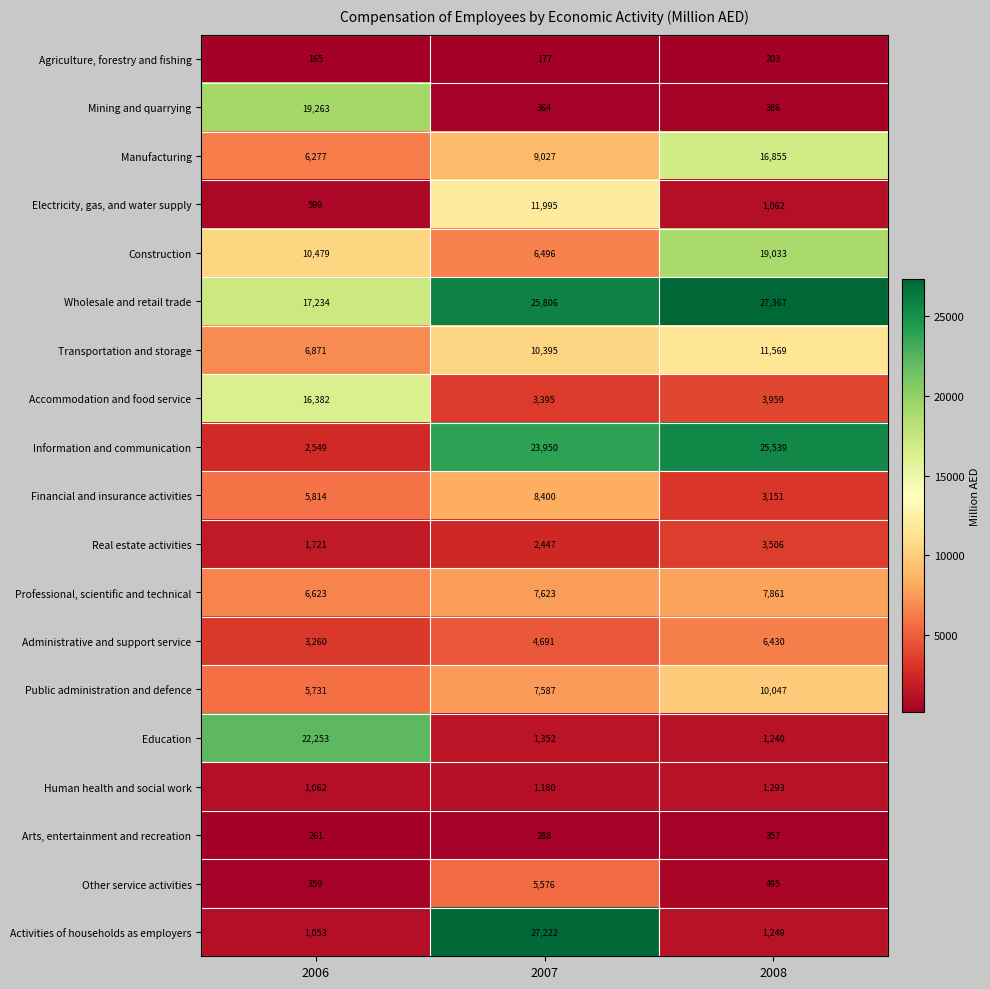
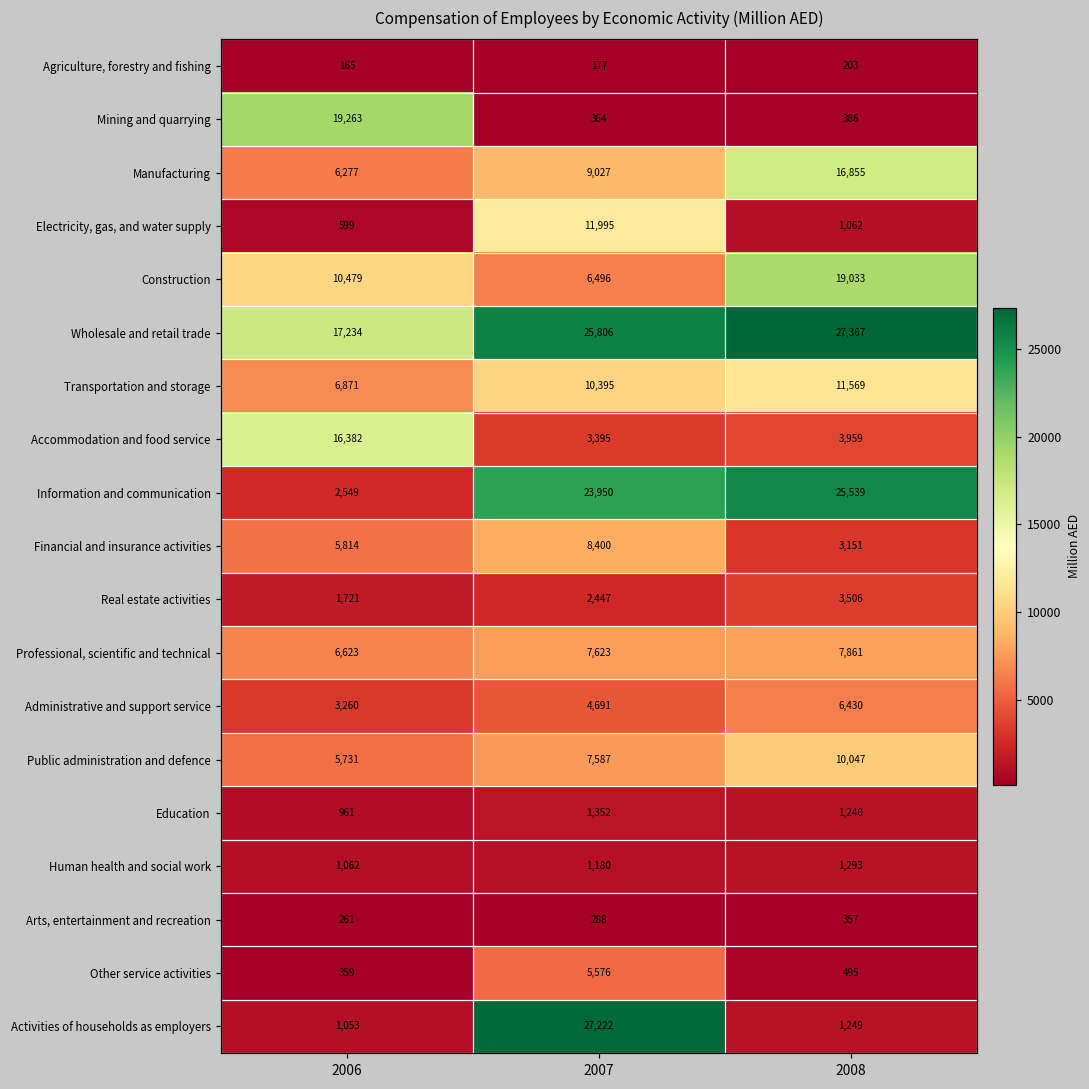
  {
    "Agriculture, forestry and fishing": {
      "2006": "165",
      "2007": "177",
      "2008": "203"
    },
    "Mining and quarrying": {
      "2006": "19,263",
      "2007": "364",
      "2008": "386"
    },
    "Manufacturing": {
      "2006": "6,277",
      "2007": "9,027",
      "2008": "16,855"
    },
    "Electricity, gas, and water supply": {
      "2006": "599",
      "2007": "11,995",
      "2008": "1,062"
    },
    "Construction": {
      "2006": "10,479",
      "2007": "6,496",
      "2008": "19,033"
    },
    "Wholesale and retail trade": {
      "2006": "17,234",
      "2007": "25,806",
      "2008": "27,367"
    },
    "Transportation and storage": {
      "2006": "6,871",
      "2007": "10,395",
      "2008": "11,569"
    },
    "Accommodation and food service": {
      "2006": "16,382",
      "2007": "3,395",
      "2008": "3,959"
    },
    "Information and communication": {
      "2006": "2,549",
      "2007": "23,950",
      "2008": "25,539"
    },
    "Financial and insurance activities": {
      "2006": "5,814",
      "2007": "8,400",
      "2008": "3,151"
    },
    "Real estate activities": {
      "2006": "1,721",
      "2007": "2,447",
      "2008": "3,506"
    },
    "Professional, scientific and technical": {
      "2006": "6,623",
      "2007": "7,623",
      "2008": "7,861"
    },
    "Administrative and support service": {
      "2006": "3,260",
      "2007": "4,691",
      "2008": "6,430"
    },
    "Public administration and defence": {
      "2006": "5,731",
      "2007": "7,587",
      "2008": "10,047"
    },
    "Education": {
-     "2006": "22,253",
+     "2006": "961",
      "2007": "1,352",
      "2008": "1,240"
    },
    "Human health and social work": {
      "2006": "1,062",
      "2007": "1,180",
      "2008": "1,293"
    },
    "Arts, entertainment and recreation": {
      "2006": "261",
      "2007": "288",
      "2008": "357"
    },
    "Other service activities": {
      "2006": "359",
      "2007": "5,576",
      "2008": "495"
    },
    "Activities of households as employers": {
      "2006": "1,053",
      "2007": "27,222",
      "2008": "1,249"
    }
  }
